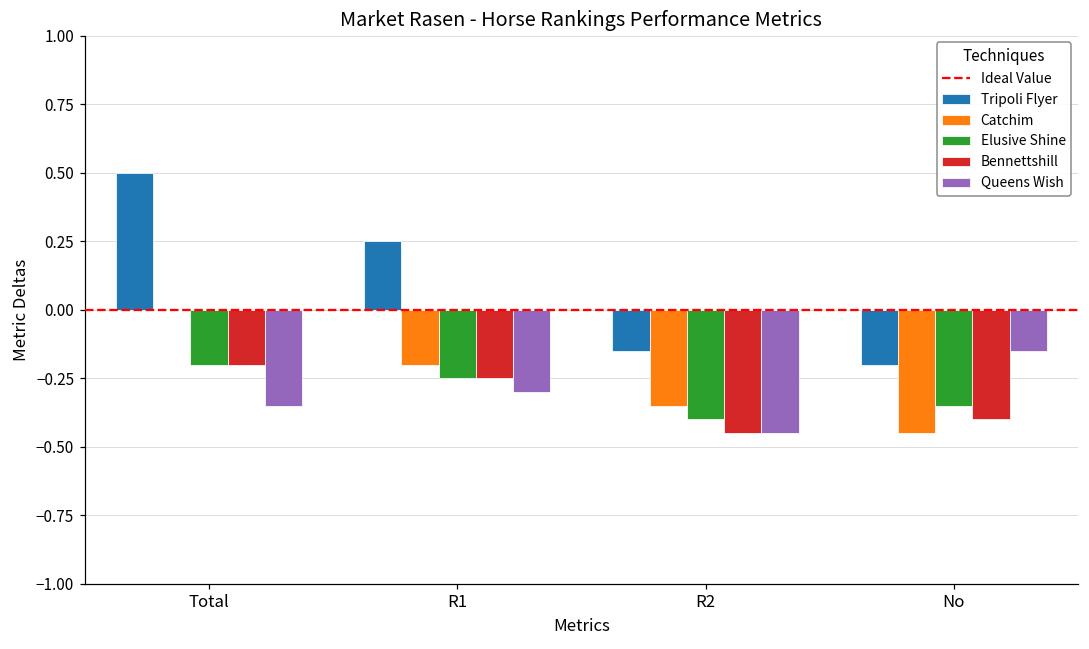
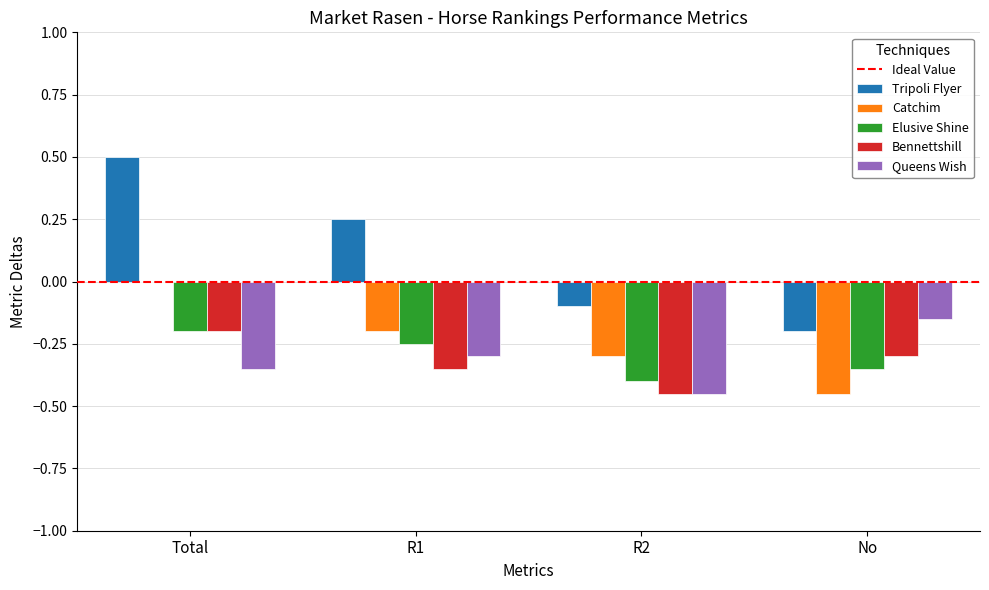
  {
    "Tripoli Flyer": {
      "Total": 0.50,
      "R1": 0.25,
-     "R2": -0.15,
+     "R2": -0.10,
      "No": -0.20
    },
    "Catchim": {
      "Total": 0.00,
      "R1": -0.20,
-     "R2": -0.35,
+     "R2": -0.30,
      "No": -0.45
    },
    "Elusive Shine": {
      "Total": -0.20,
      "R1": -0.25,
      "R2": -0.40,
      "No": -0.35
    },
    "Bennettshill": {
      "Total": -0.20,
-     "R1": -0.25,
+     "R1": -0.35,
      "R2": -0.45,
-     "No": -0.40
+     "No": -0.30
    },
    "Queens Wish": {
      "Total": -0.35,
      "R1": -0.30,
      "R2": -0.45,
      "No": -0.15
    }
  }
